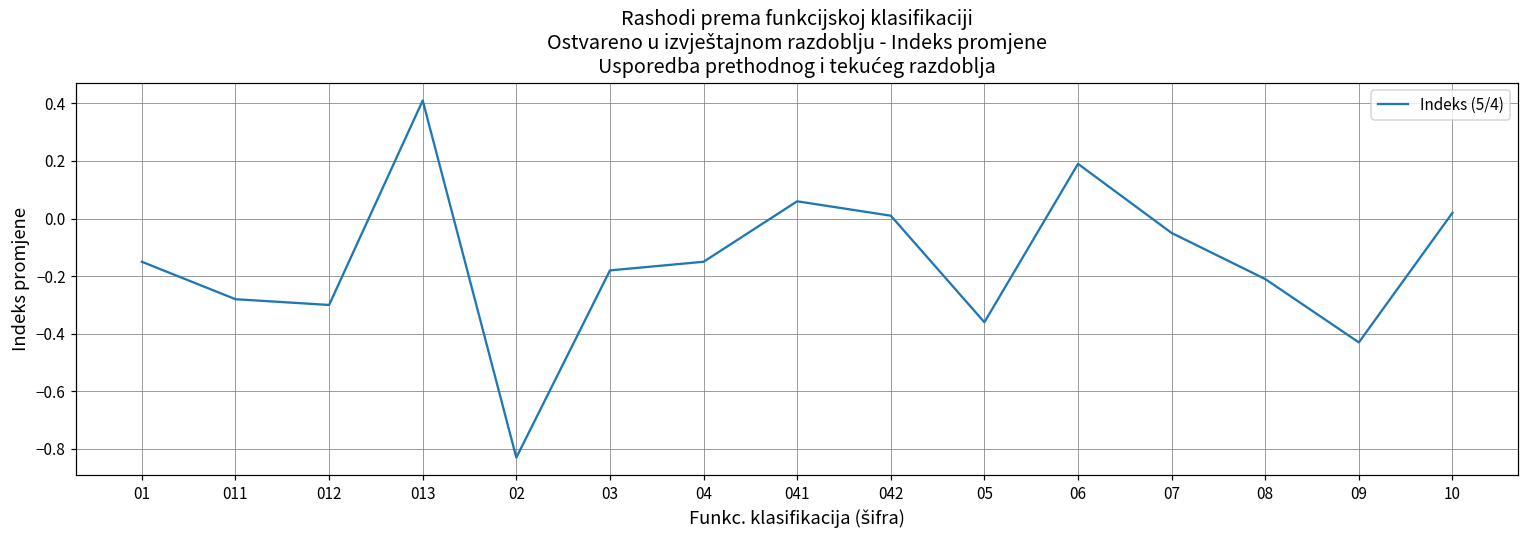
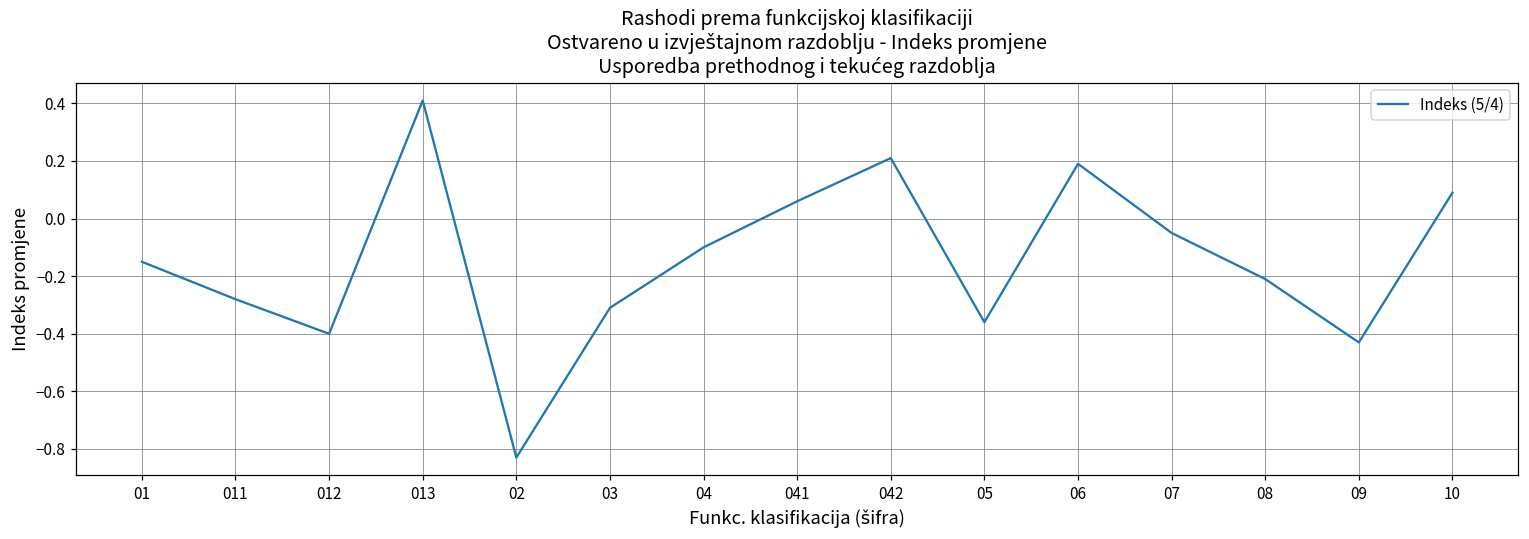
  {
    "01": -0.15,
    "011": -0.28,
-   "012": -0.3,
+   "012": -0.4,
    "013": 0.41,
    "02": -0.83,
-   "03": -0.18,
-   "04": -0.15,
+   "03": -0.31,
+   "04": -0.10,
    "041": 0.06,
-   "042": 0.01,
+   "042": 0.21,
    "05": -0.36,
    "06": 0.19,
    "07": -0.05,
    "08": -0.21,
    "09": -0.43,
-   "10": 0.02
+   "10": 0.09
  }
